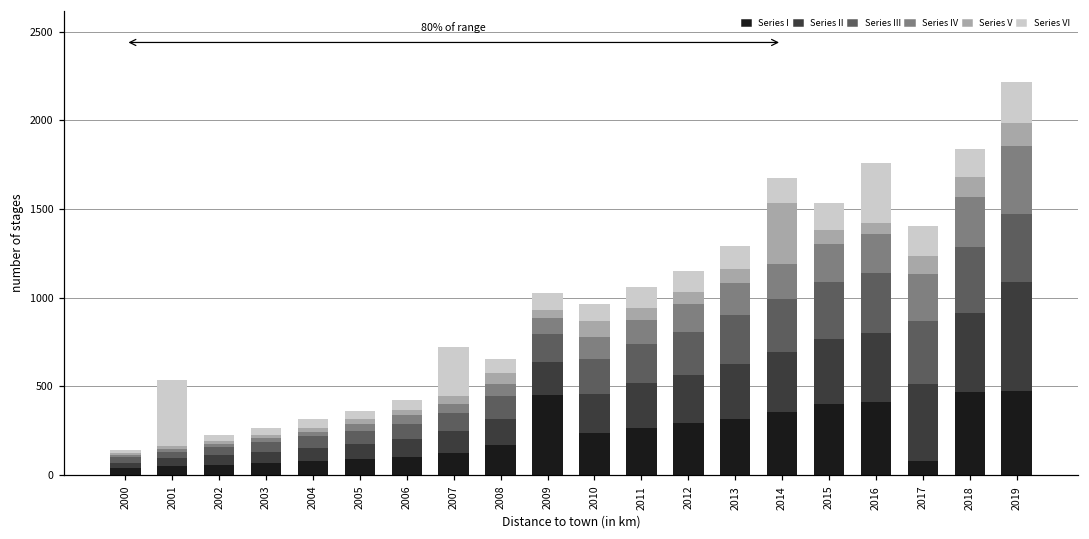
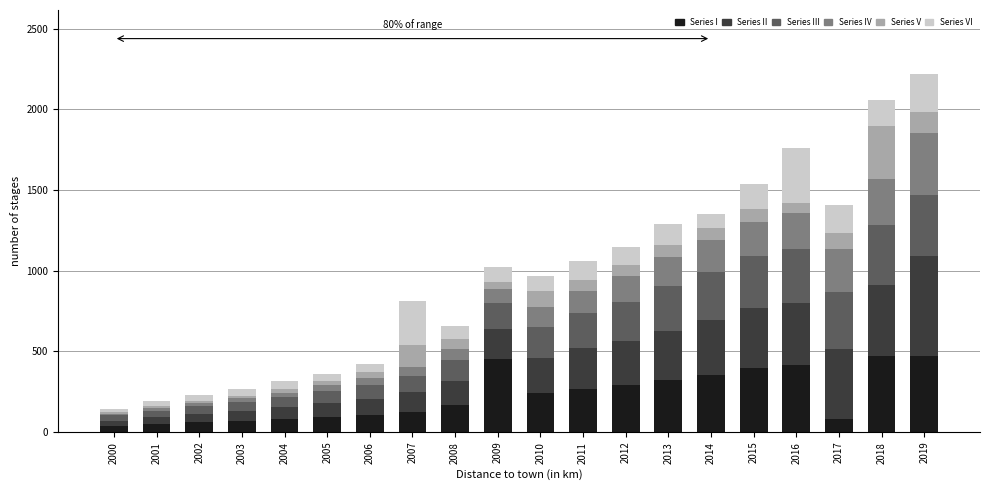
  {
    "Series I": {
      "2000": 40,
      "2001": 50,
      "2002": 60,
      "2003": 70,
      "2004": 80,
      "2005": 90,
      "2006": 100,
      "2007": 130,
      "2008": 170,
      "2009": 450,
      "2010": 240,
      "2011": 270,
      "2012": 290,
      "2013": 320,
      "2014": 350,
      "2015": 400,
      "2016": 410,
      "2017": 80,
      "2018": 470,
      "2019": 470
    },
    "Series V": {
      "2002": 20,
      "2003": 20,
      "2004": 20,
      "2005": 30,
      "2006": 30,
-     "2007": 40,
+     "2007": 140,
      "2008": 60,
      "2009": 40,
      "2010": 90,
      "2011": 70,
      "2012": 70,
      "2013": 80,
-     "2014": 340,
+     "2014": 80,
      "2015": 80,
      "2016": 60,
      "2017": 100,
-     "2018": 110,
+     "2018": 330,
      "2019": 130
    },
    "Series VI": {
      "2000": 20,
-     "2001": 370,
+     "2001": 30,
      "2002": 30,
      "2003": 40,
      "2004": 50,
      "2005": 50,
      "2006": 50,
      "2007": 270,
      "2008": 80,
      "2009": 100,
      "2010": 100,
      "2011": 120,
      "2012": 120,
      "2013": 130,
-     "2014": 140,
+     "2014": 80,
      "2015": 160,
      "2016": 340,
      "2017": 170,
      "2018": 160,
      "2019": 230
    }
  }
